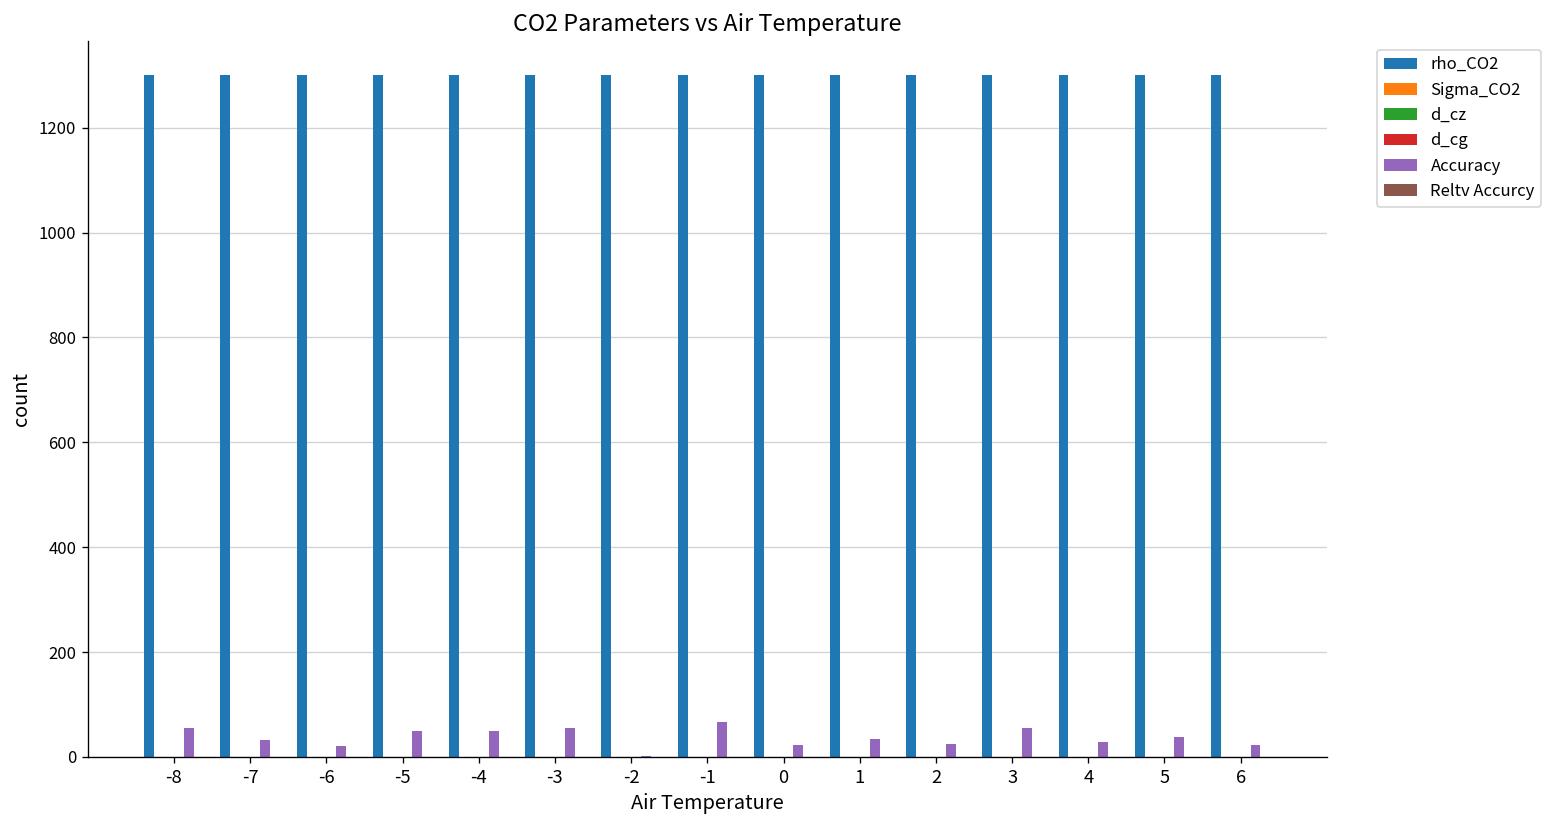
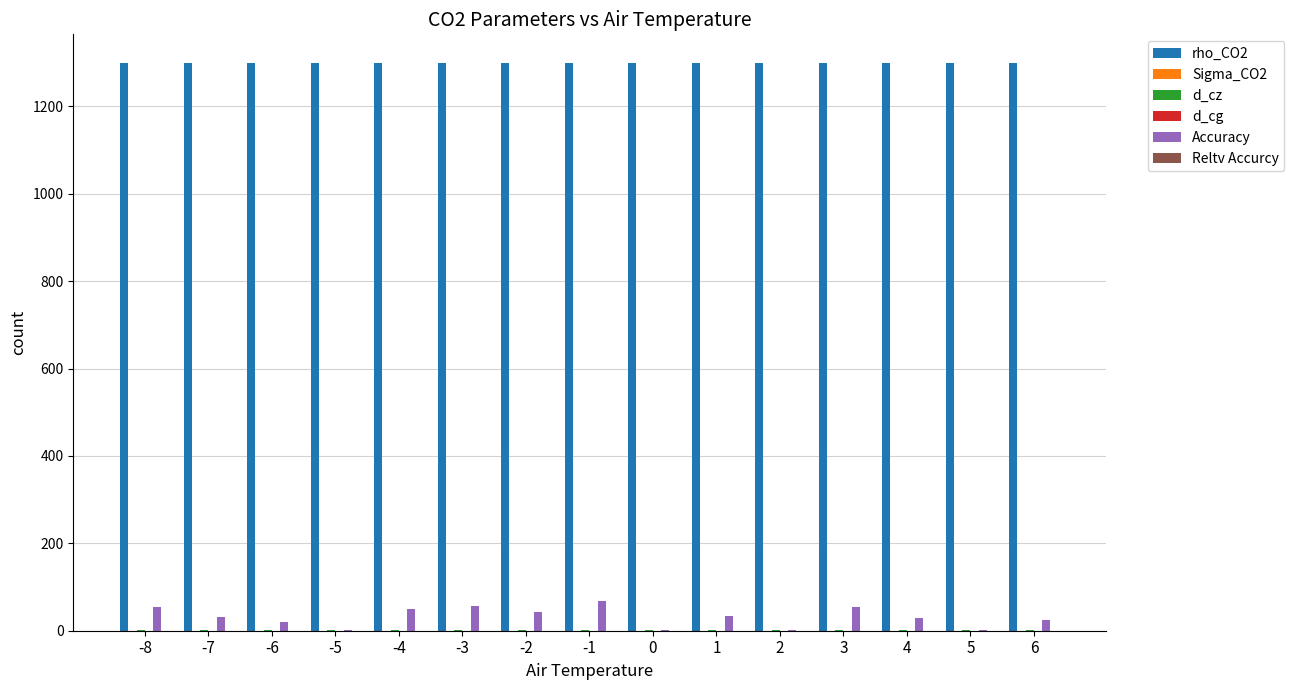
  {
    "rho_CO2": {
      "-8": 1300,
      "-7": 1300,
      "-6": 1300,
      "-5": 1300,
      "-4": 1300,
      "-3": 1300,
      "-2": 1300,
      "-1": 1300,
      "0": 1300,
      "1": 1300,
      "2": 1300,
      "3": 1300,
      "4": 1300,
      "5": 1300,
      "6": 1300
    },
    "Accuracy": {
      "-8": 50,
      "-7": 30,
      "-6": 20,
-     "-5": 50,
+     "-5": 0,
      "-4": 50,
      "-3": 60,
-     "-2": 0,
+     "-2": 40,
      "-1": 70,
-     "0": 20,
+     "0": 0,
      "1": 30,
-     "2": 20,
+     "2": 0,
      "3": 50,
      "4": 30,
-     "5": 40,
+     "5": 0,
      "6": 20
    }
  }
